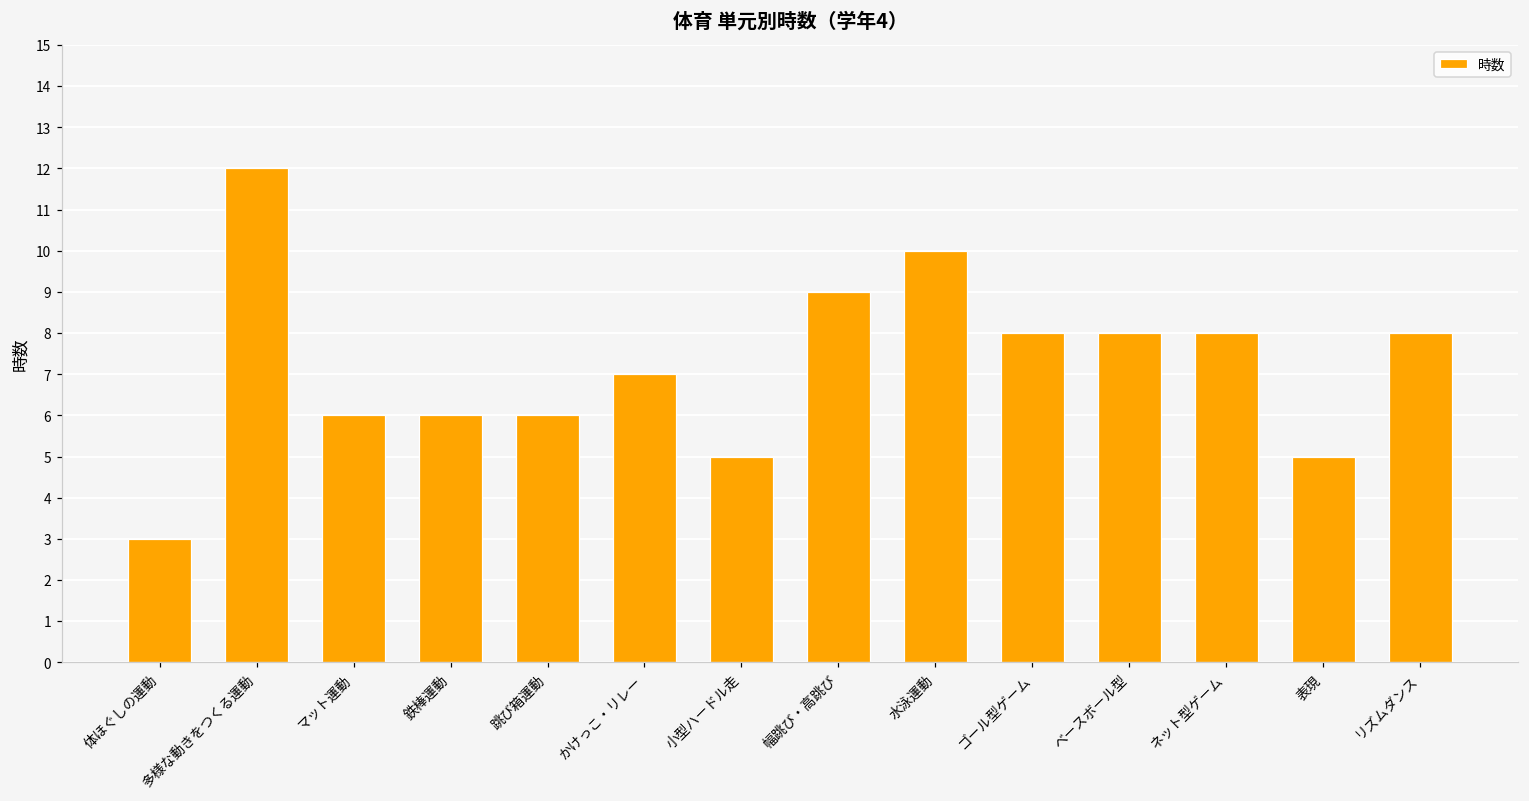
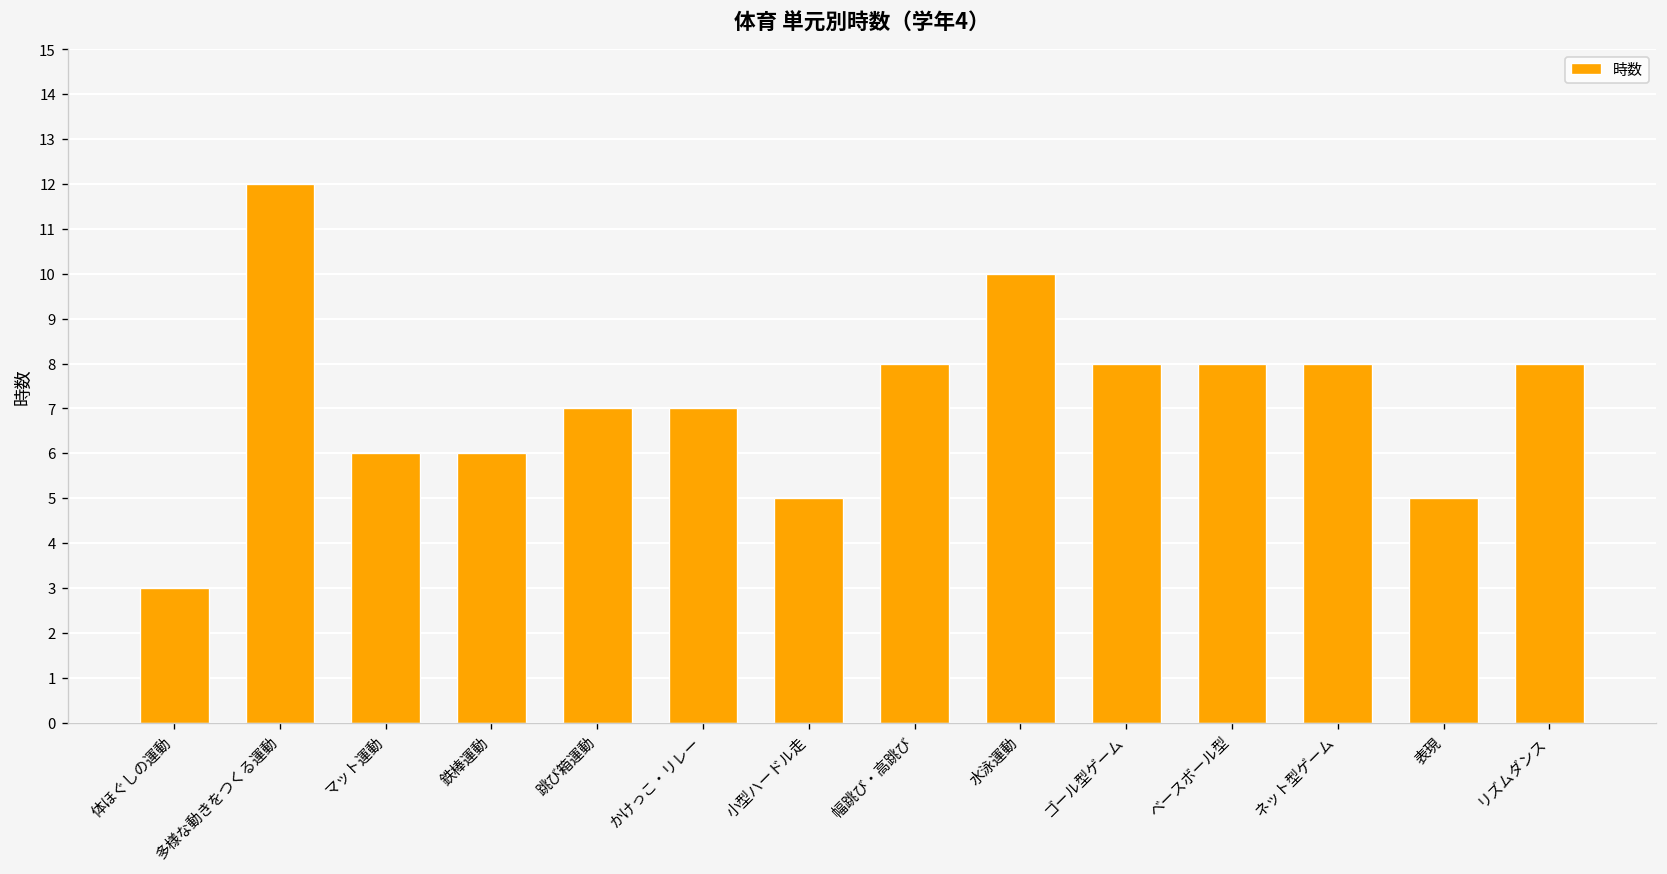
  {
    "体ほぐしの運動": 3,
    "多様な動きをつくる運動": 12,
    "マット運動": 6,
    "鉄棒運動": 6,
-   "跳び箱運動": 6,
+   "跳び箱運動": 7,
    "かけっこ・リレー": 7,
    "小型ハードル走": 5,
-   "幅跳び・高跳び": 9,
+   "幅跳び・高跳び": 8,
    "水泳運動": 10,
    "ゴール型ゲーム": 8,
    "ベースボール型": 8,
    "ネット型ゲーム": 8,
    "表現": 5,
    "リズムダンス": 8
  }
